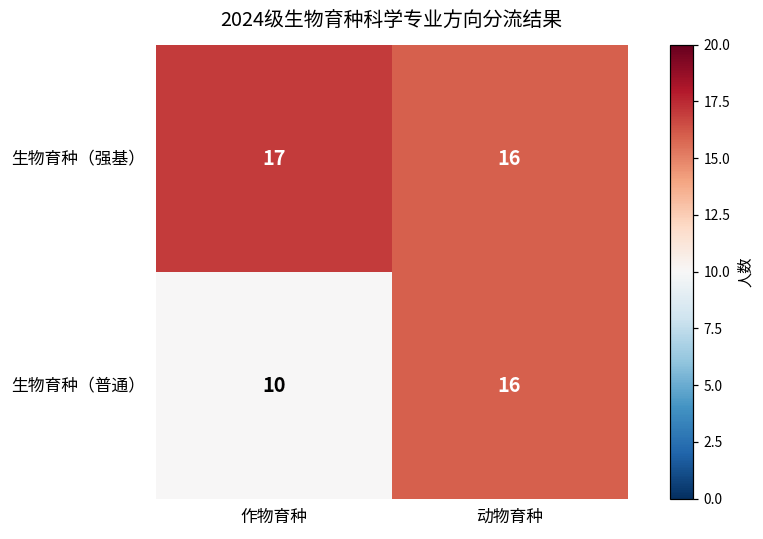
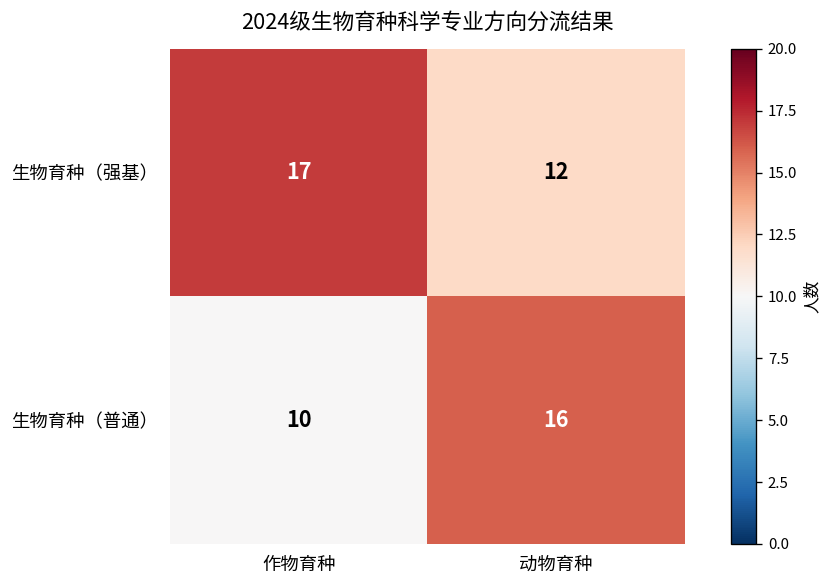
  {
    "生物育种（强基）": {
      "作物育种": 17,
-     "动物育种": 16
+     "动物育种": 12
    },
    "生物育种（普通）": {
      "作物育种": 10,
      "动物育种": 16
    }
  }
